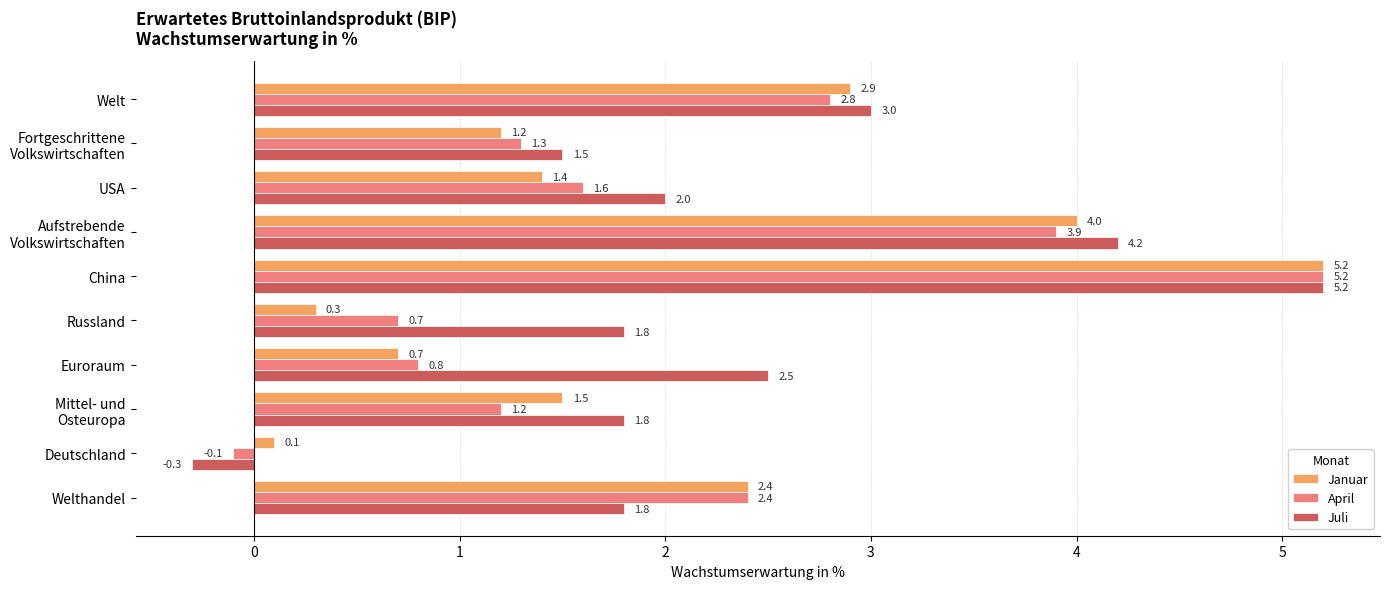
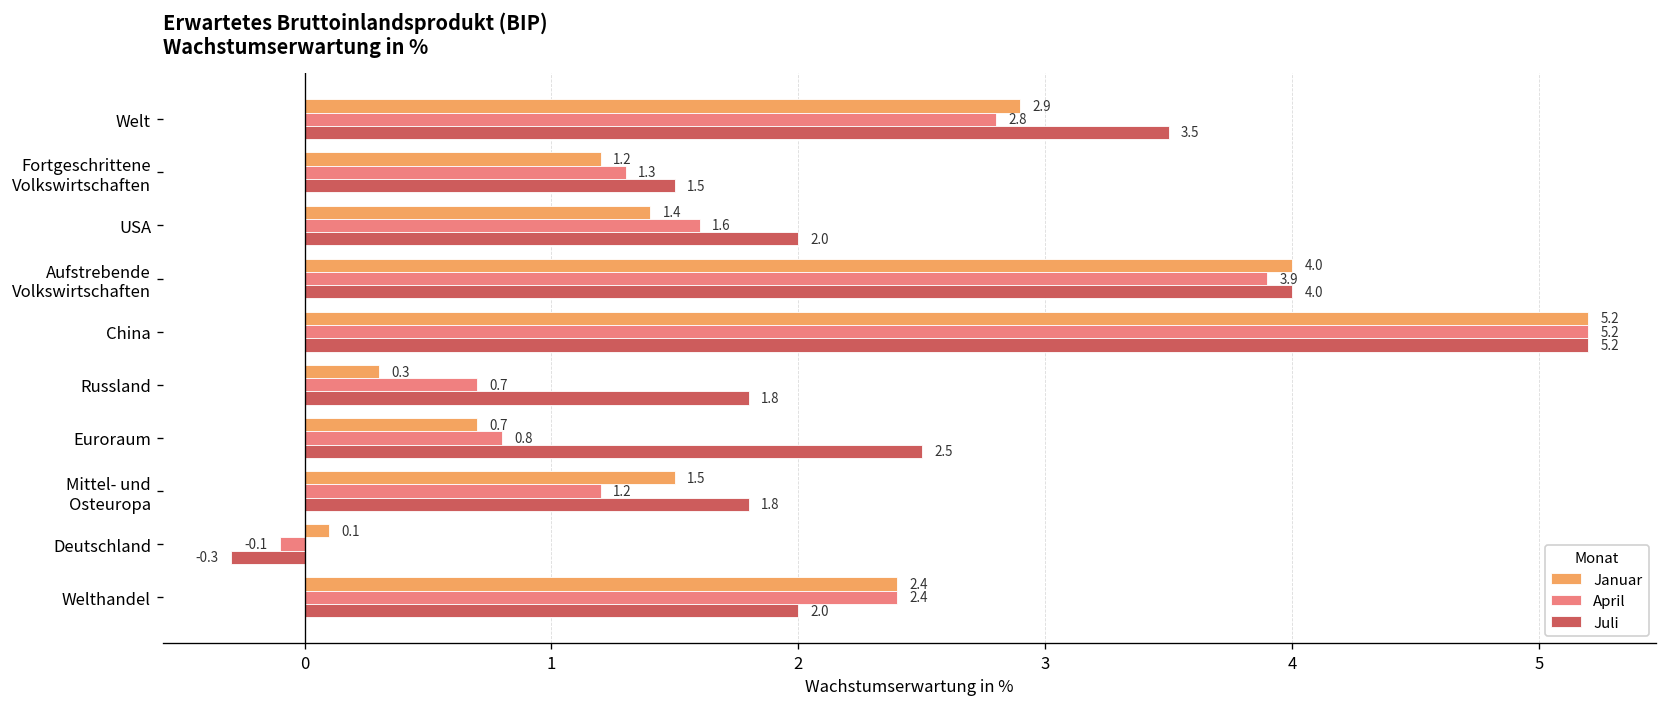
  {
    "Juli": {
-     "Welt": 3.0,
+     "Welt": 3.5,
      "Fortgeschrittene Volkswirtschaften": 1.5,
      "USA": 2.0,
-     "Aufstrebende Volkswirtschaften": 4.2,
+     "Aufstrebende Volkswirtschaften": 4.0,
      "China": 5.2,
      "Russland": 1.8,
      "Euroraum": 2.5,
      "Mittel- und Osteuropa": 1.8,
      "Deutschland": -0.3,
-     "Welthandel": 1.8
+     "Welthandel": 2.0
    }
  }
